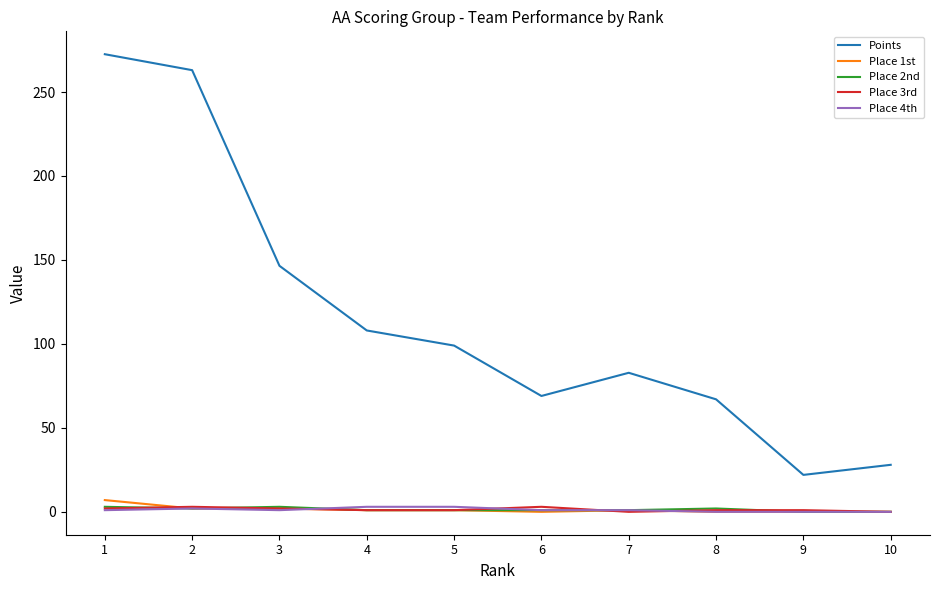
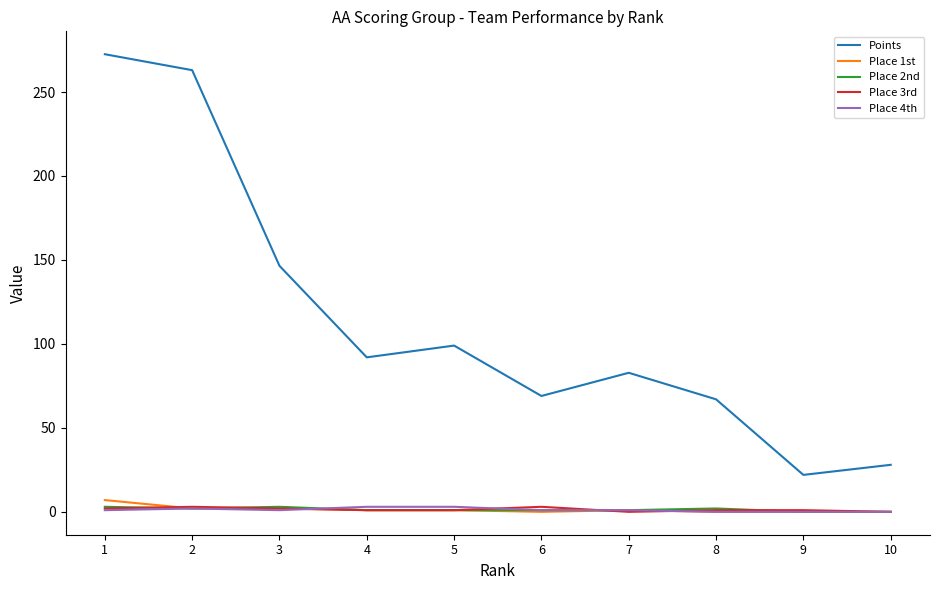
  {
    "Points": {
      "1": 273,
      "2": 263,
      "3": 147,
-     "4": 108,
+     "4": 92,
      "5": 99,
      "6": 69,
      "7": 83,
      "8": 67,
      "9": 22,
      "10": 28
    },
    "Place 1st": {
      "1": 7
    },
    "Place 3rd": {
      "6": 3
    },
    "Place 4th": {
      "4": 3,
      "5": 3
    }
  }
